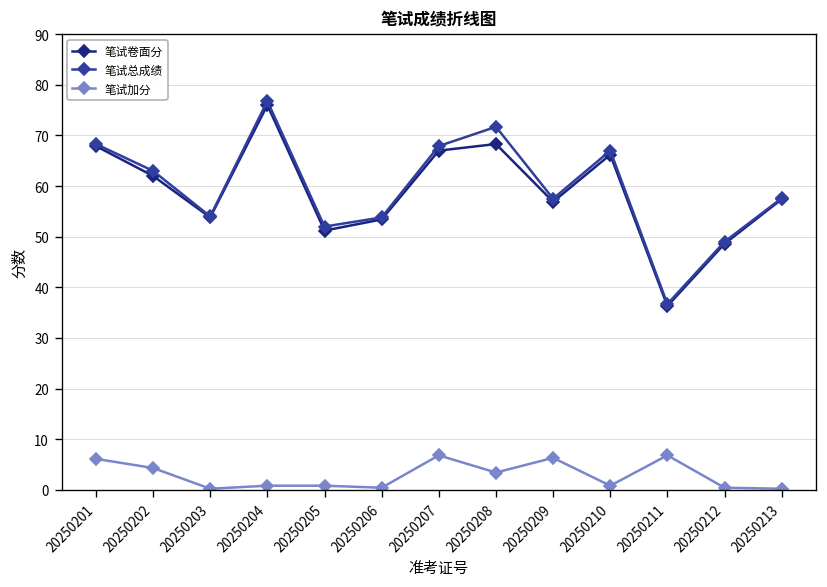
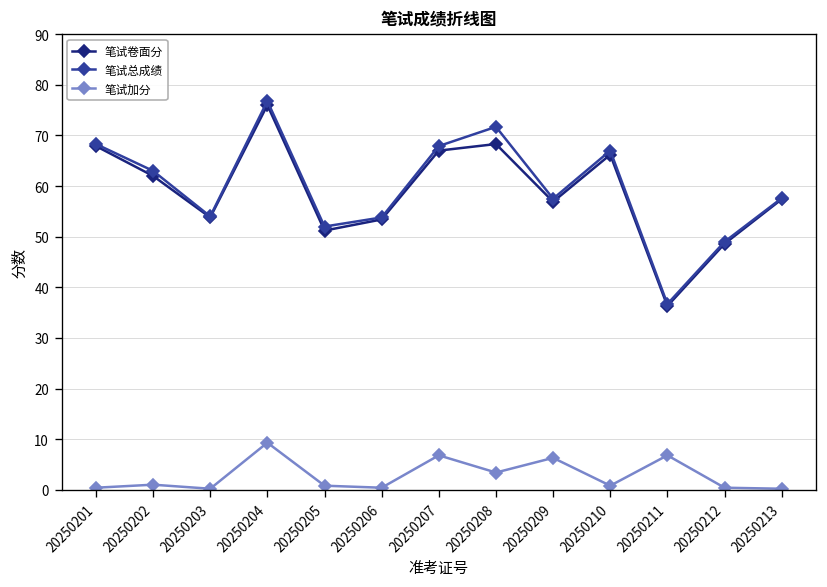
  {
    "笔试加分": {
-     "20250201": 6,
-     "20250202": 4,
+     "20250201": 0,
+     "20250202": 1,
      "20250203": 0,
-     "20250204": 1,
+     "20250204": 9,
      "20250205": 1,
      "20250206": 0,
      "20250207": 7,
      "20250208": 3,
      "20250209": 6,
      "20250210": 1,
      "20250211": 7,
      "20250212": 0,
      "20250213": 0
    }
  }
